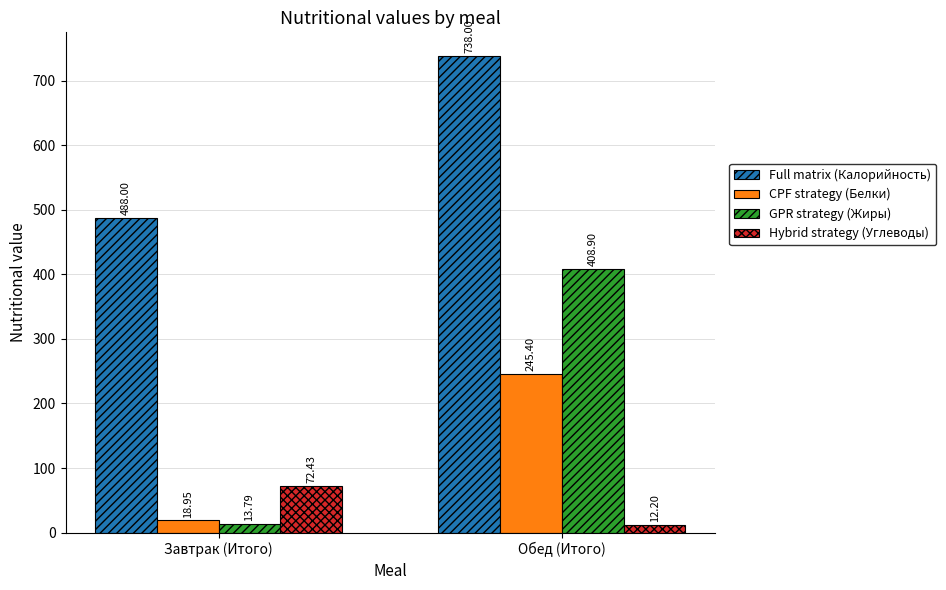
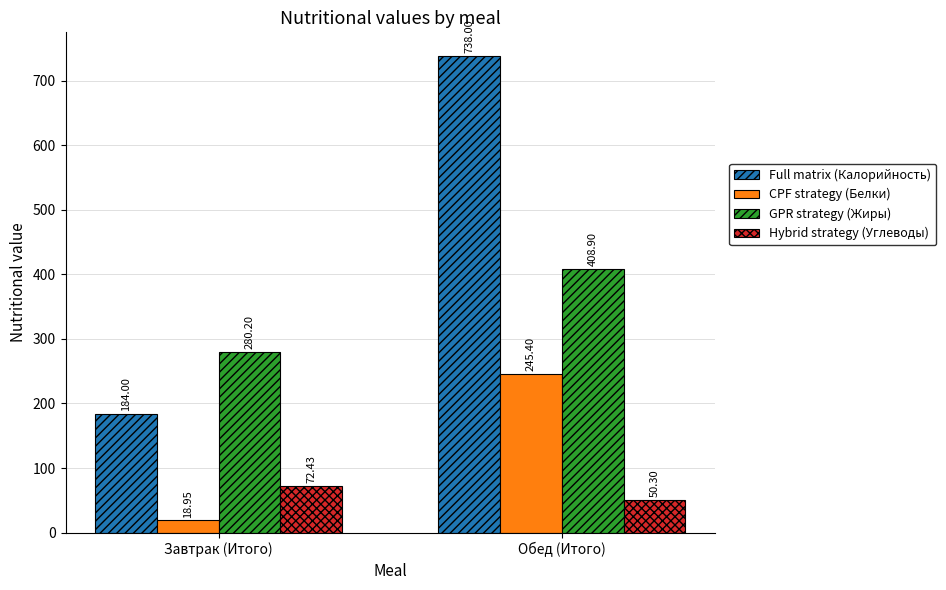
  {
    "Full matrix (Калорийность)": {
-     "Завтрак (Итого)": 488.00,
+     "Завтрак (Итого)": 184.00,
      "Обед (Итого)": 738.00
    },
    "CPF strategy (Белки)": {
      "Завтрак (Итого)": 18.95,
      "Обед (Итого)": 245.40
    },
    "GPR strategy (Жиры)": {
-     "Завтрак (Итого)": 13.79,
+     "Завтрак (Итого)": 280.20,
      "Обед (Итого)": 408.90
    },
    "Hybrid strategy (Углеводы)": {
      "Завтрак (Итого)": 72.43,
-     "Обед (Итого)": 12.20
+     "Обед (Итого)": 50.30
    }
  }
